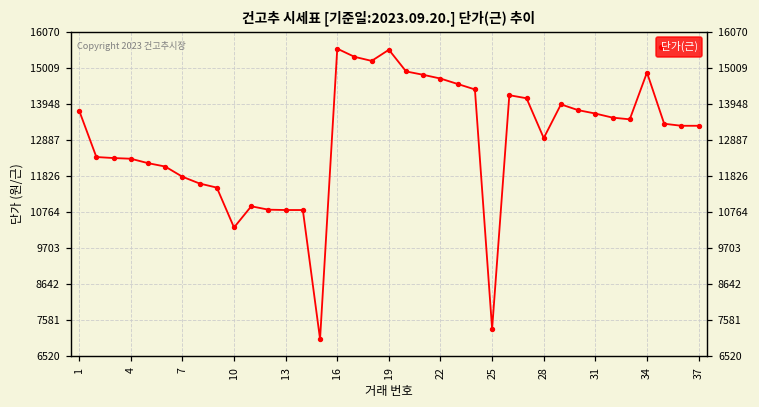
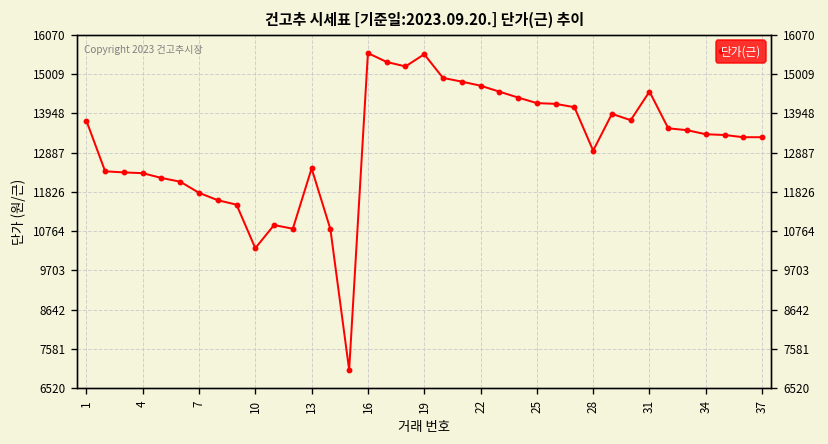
  {
    "1": 13700,
    "4": 12300,
    "7": 11800,
    "10": 10300,
-   "13": 10800,
+   "13": 12500,
    "16": 15600,
    "19": 15500,
    "22": 14700,
-   "25": 7300,
+   "25": 14200,
    "28": 12900,
-   "31": 13700,
-   "34": 14900,
+   "31": 14500,
+   "34": 13400,
    "37": 13300
  }
